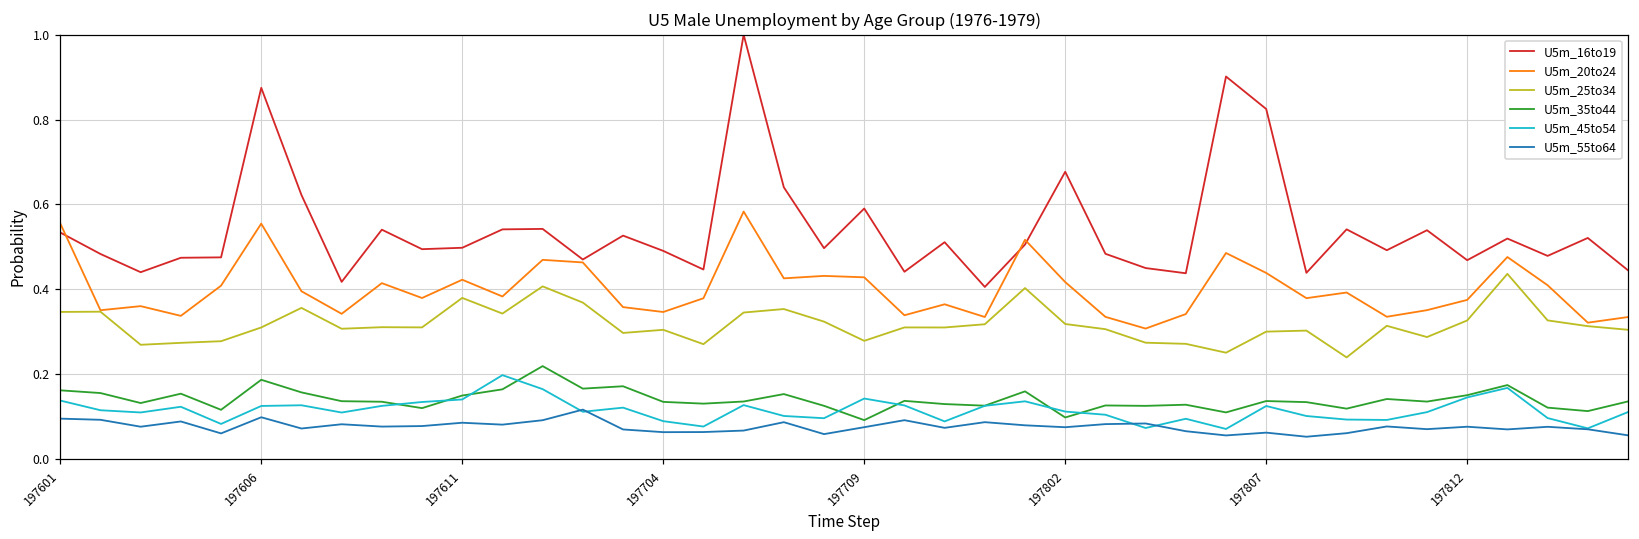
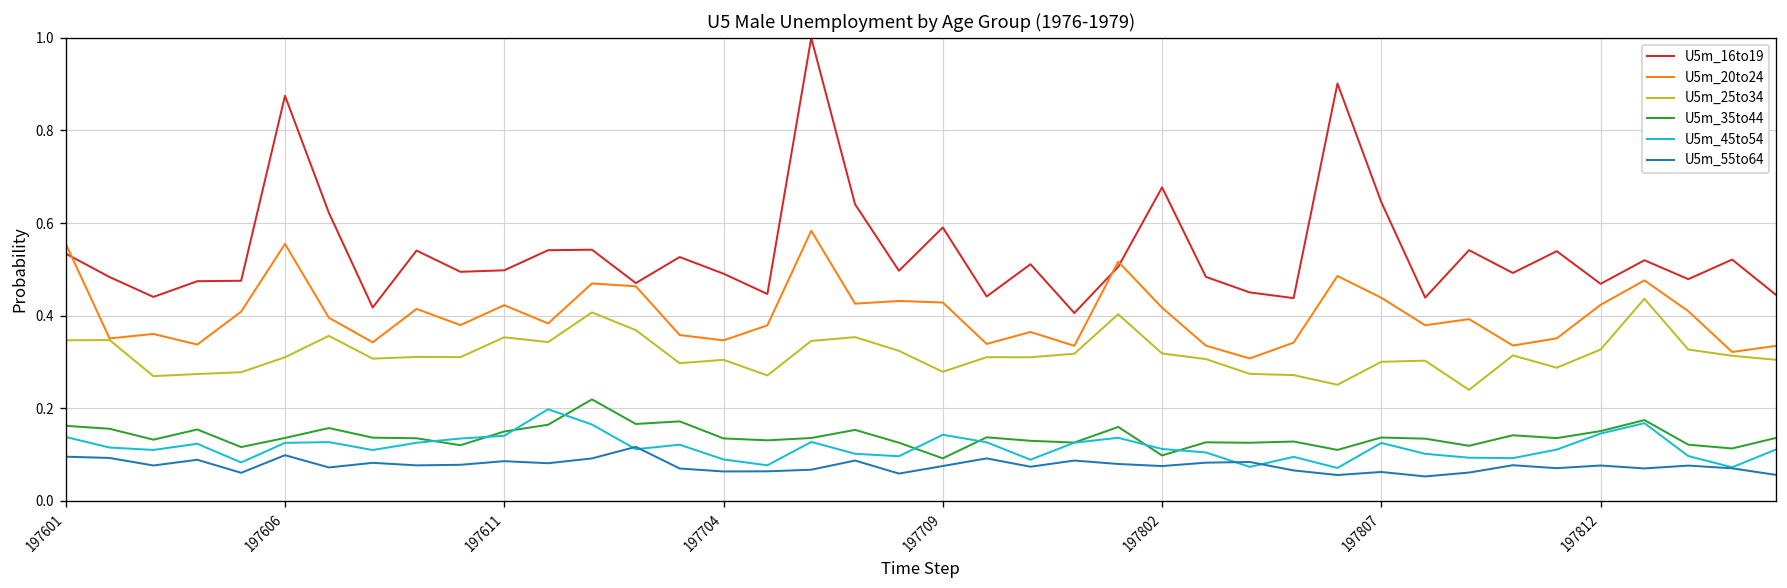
  {
    "U5m_16to19": {
      "197601": 0.53,
      "197606": 0.87,
      "197611": 0.50,
      "197704": 0.49,
      "197709": 0.59,
      "197802": 0.68,
-     "197807": 0.82,
+     "197807": 0.65,
      "197812": 0.47
    },
    "U5m_20to24": {
      "197601": 0.56,
      "197606": 0.55,
      "197611": 0.42,
      "197704": 0.35,
      "197709": 0.43,
      "197802": 0.42,
      "197807": 0.44,
-     "197812": 0.38
+     "197812": 0.42
    },
    "U5m_25to34": {
      "197601": 0.35,
      "197606": 0.31,
-     "197611": 0.38,
+     "197611": 0.35,
      "197704": 0.30,
      "197709": 0.28,
      "197802": 0.32,
      "197807": 0.30,
      "197812": 0.33
    },
    "U5m_35to44": {
      "197601": 0.16,
-     "197606": 0.19,
+     "197606": 0.14,
      "197611": 0.15,
      "197704": 0.13,
      "197709": 0.09,
      "197802": 0.10,
      "197807": 0.14
    },
    "U5m_45to54": {
      "197601": 0.14,
      "197606": 0.13,
      "197611": 0.14,
      "197704": 0.09,
      "197709": 0.14,
      "197802": 0.11,
      "197807": 0.13
    },
    "U5m_55to64": {
      "197601": 0.10,
      "197606": 0.10,
      "197611": 0.09,
      "197704": 0.06,
      "197709": 0.08,
      "197802": 0.08,
      "197807": 0.06,
      "197812": 0.08
    }
  }
